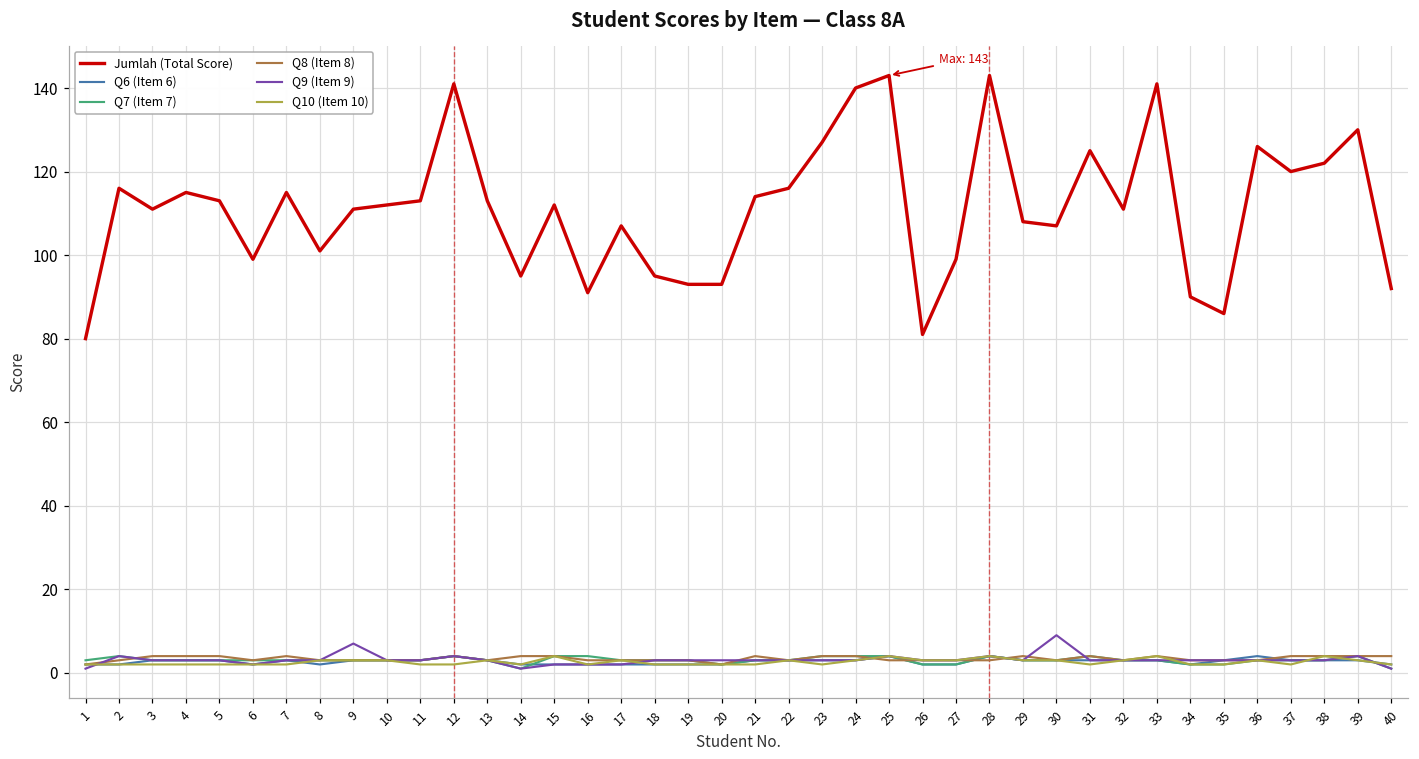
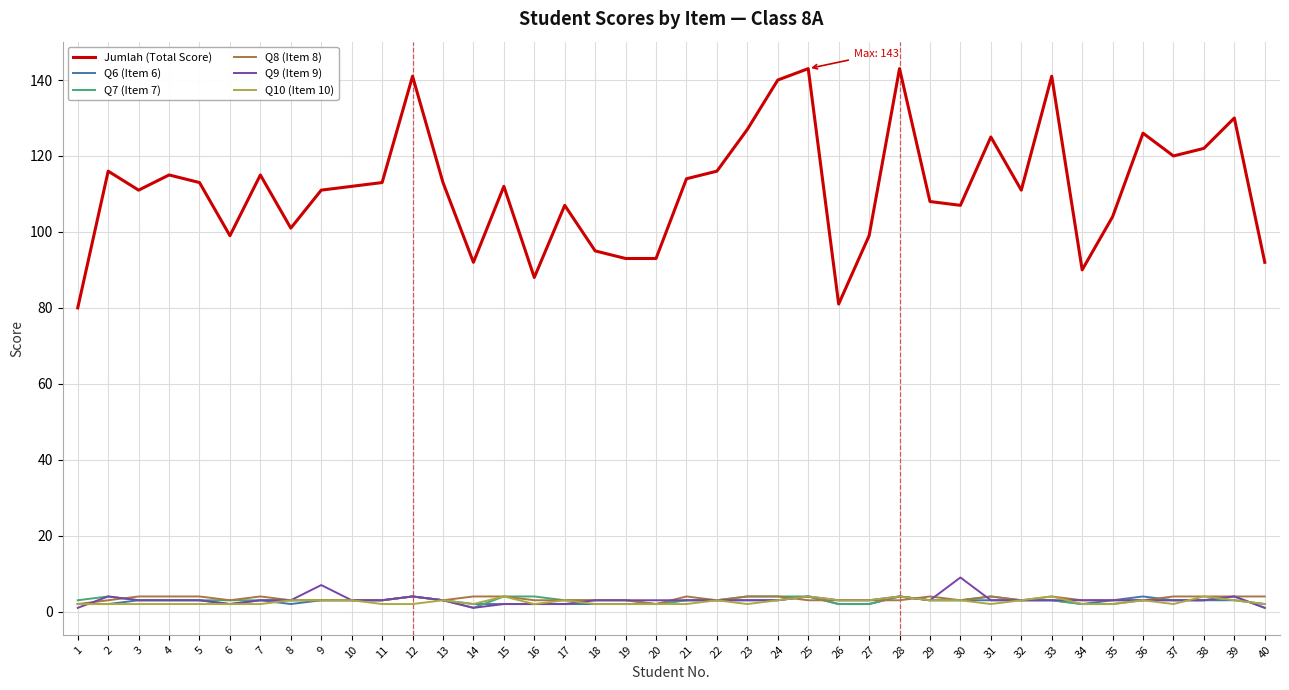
  {
    "Jumlah (Total Score)": {
      "1": 80,
      "2": 116,
      "3": 111,
      "4": 115,
      "5": 113,
      "6": 99,
      "7": 115,
      "8": 101,
      "9": 111,
      "10": 112,
      "11": 113,
      "12": 141,
      "13": 113,
-     "14": 95,
+     "14": 92,
      "15": 112,
-     "16": 91,
+     "16": 88,
      "17": 107,
      "18": 95,
      "19": 93,
      "20": 93,
      "21": 114,
      "22": 116,
      "23": 127,
      "24": 140,
      "25": 143,
      "26": 81,
      "27": 99,
      "29": 108,
      "30": 107,
      "31": 125,
      "32": 111,
      "33": 141,
      "34": 90,
-     "35": 86,
+     "35": 104,
      "36": 126,
      "37": 120,
      "38": 122,
      "39": 130,
      "40": 92
    },
    "Q6 (Item 6)": {
      "8": 2,
      "36": 4
    },
    "Q7 (Item 7)": {
      "1": 3,
      "16": 4
    },
    "Q9 (Item 9)": {
      "1": 1,
      "9": 7,
      "20": 3,
      "30": 9
    }
  }
